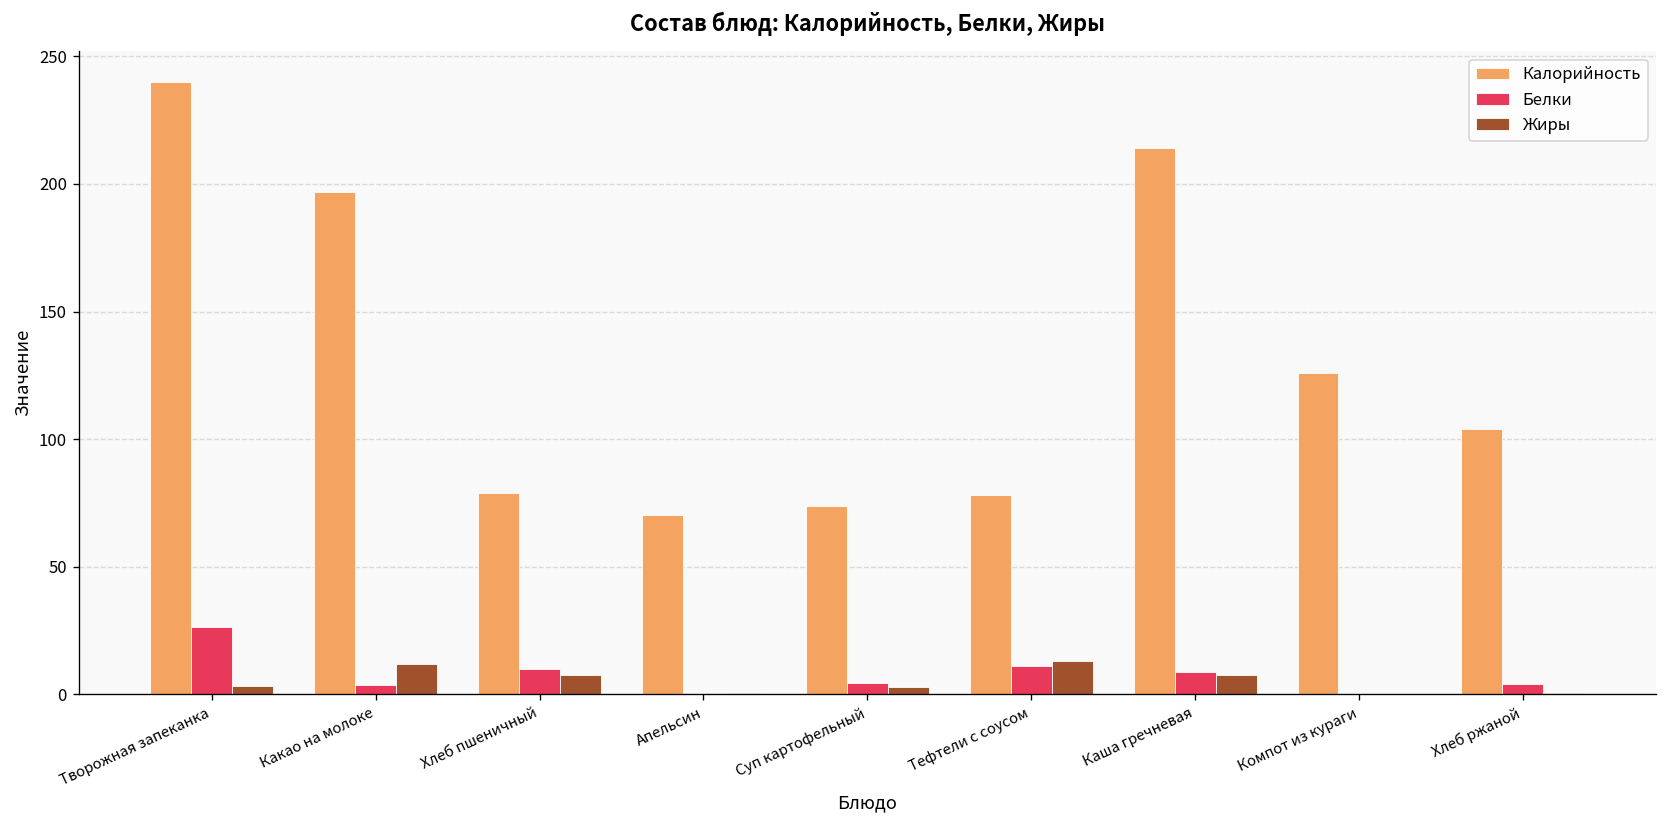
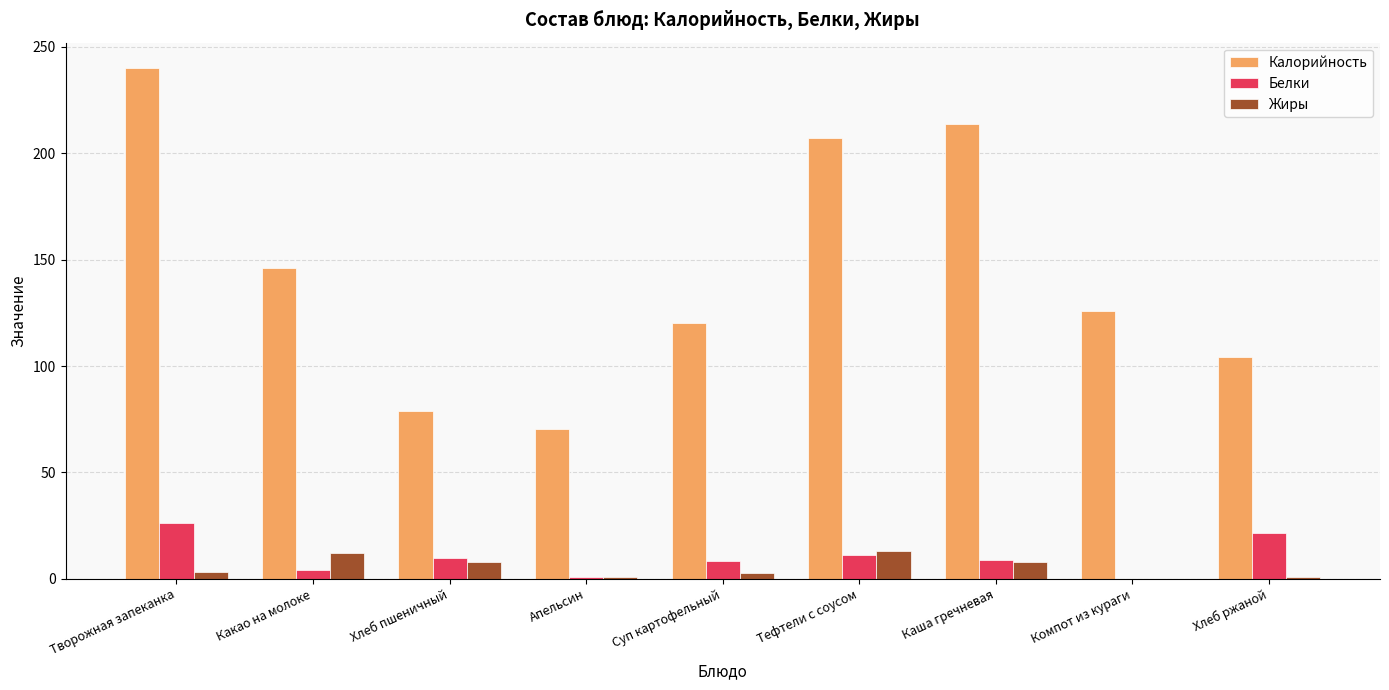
  {
    "Калорийность": {
      "Творожная запеканка": 240,
-     "Какао на молоке": 197,
+     "Какао на молоке": 146,
      "Хлеб пшеничный": 79,
      "Апельсин": 71,
-     "Суп картофельный": 74,
-     "Тефтели с соусом": 78,
+     "Суп картофельный": 120,
+     "Тефтели с соусом": 207,
      "Каша гречневая": 214,
      "Компот из кураги": 126,
      "Хлеб ржаной": 104
    },
    "Белки": {
      "Творожная запеканка": 26,
      "Какао на молоке": 4,
      "Хлеб пшеничный": 10,
-     "Суп картофельный": 4,
+     "Суп картофельный": 8,
      "Тефтели с соусом": 11,
      "Каша гречневая": 9,
-     "Хлеб ржаной": 4
+     "Хлеб ржаной": 22
    },
    "Жиры": {
      "Творожная запеканка": 3,
      "Какао на молоке": 12,
      "Хлеб пшеничный": 8,
      "Суп картофельный": 3,
      "Тефтели с соусом": 13,
      "Каша гречневая": 8,
      "Компот из кураги": 0
    }
  }
